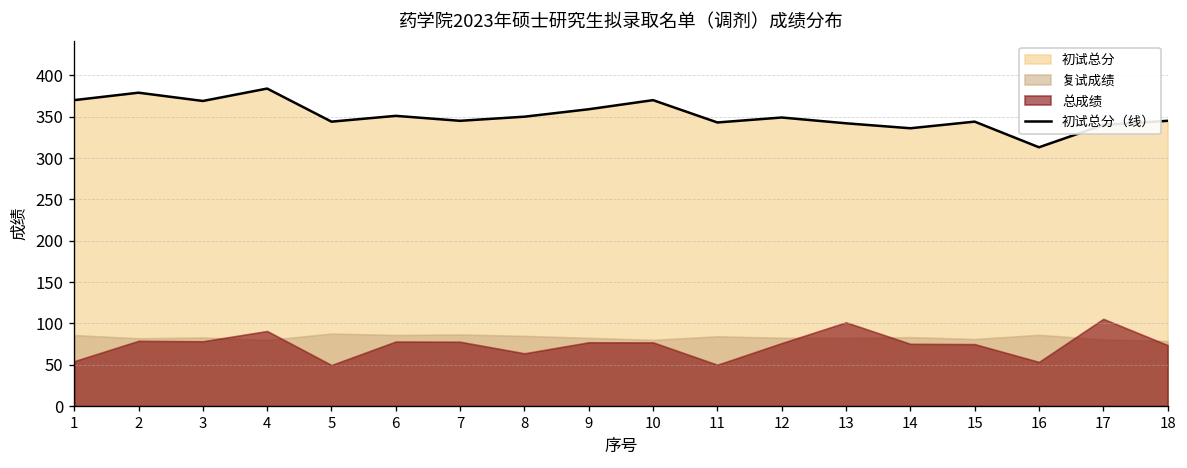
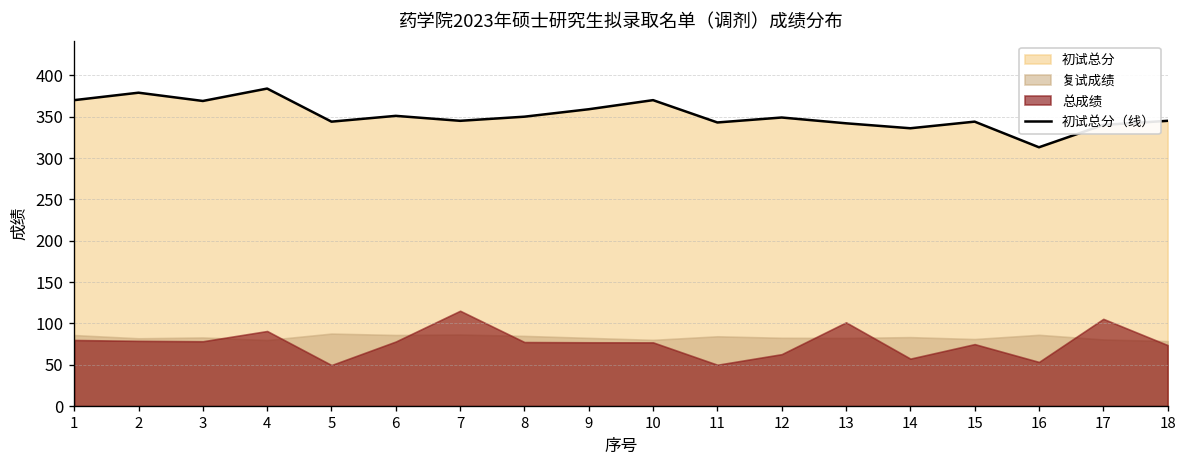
  {
    "总成绩": {
-     "1": 50,
+     "1": 80,
      "3": 80,
      "4": 90,
      "5": 50,
      "6": 80,
-     "7": 80,
-     "8": 60,
+     "7": 120,
+     "8": 80,
      "9": 80,
      "11": 50,
-     "12": 80,
+     "12": 60,
      "13": 100,
-     "14": 80,
+     "14": 60,
      "15": 70,
      "16": 50,
      "17": 110,
      "18": 70
    }
  }
